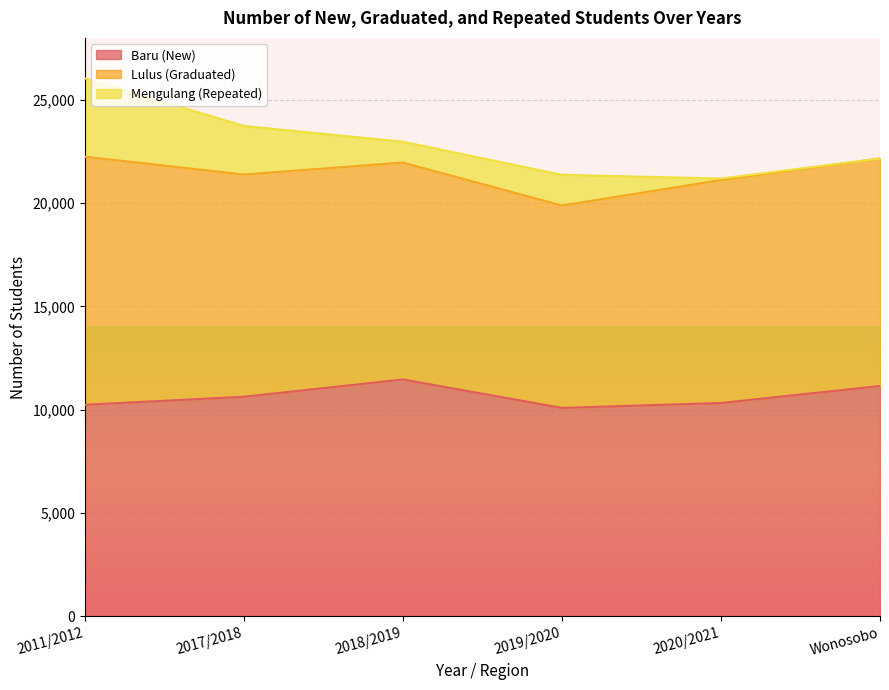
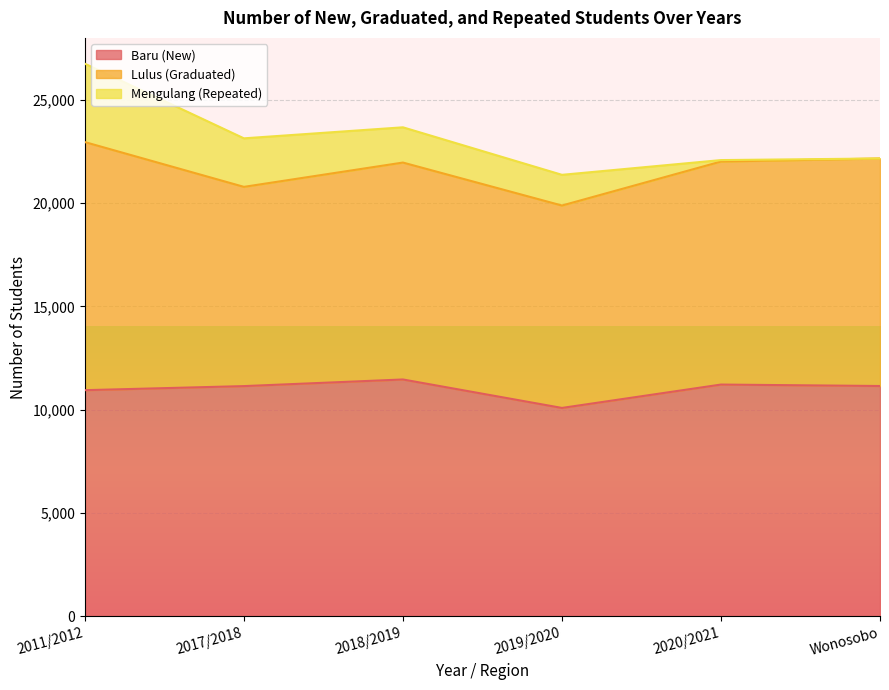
  {
    "Baru (New)": {
-     "2011/2012": "10,200",
-     "2017/2018": "10,600",
+     "2011/2012": "10,900",
+     "2017/2018": "11,100",
      "2018/2019": "11,500",
      "2019/2020": "10,100",
-     "2020/2021": "10,300",
+     "2020/2021": "11,200",
      "Wonosobo": "11,100"
    },
    "Lulus (Graduated)": {
      "2011/2012": "12,000",
-     "2017/2018": "10,800",
+     "2017/2018": "9,600",
      "2018/2019": "10,500",
      "2019/2020": "9,800"
    },
    "Mengulang (Repeated)": {
      "2011/2012": "3,800",
      "2017/2018": "2,400",
-     "2018/2019": "1,000",
+     "2018/2019": "1,700",
      "2019/2020": "1,500"
    }
  }
